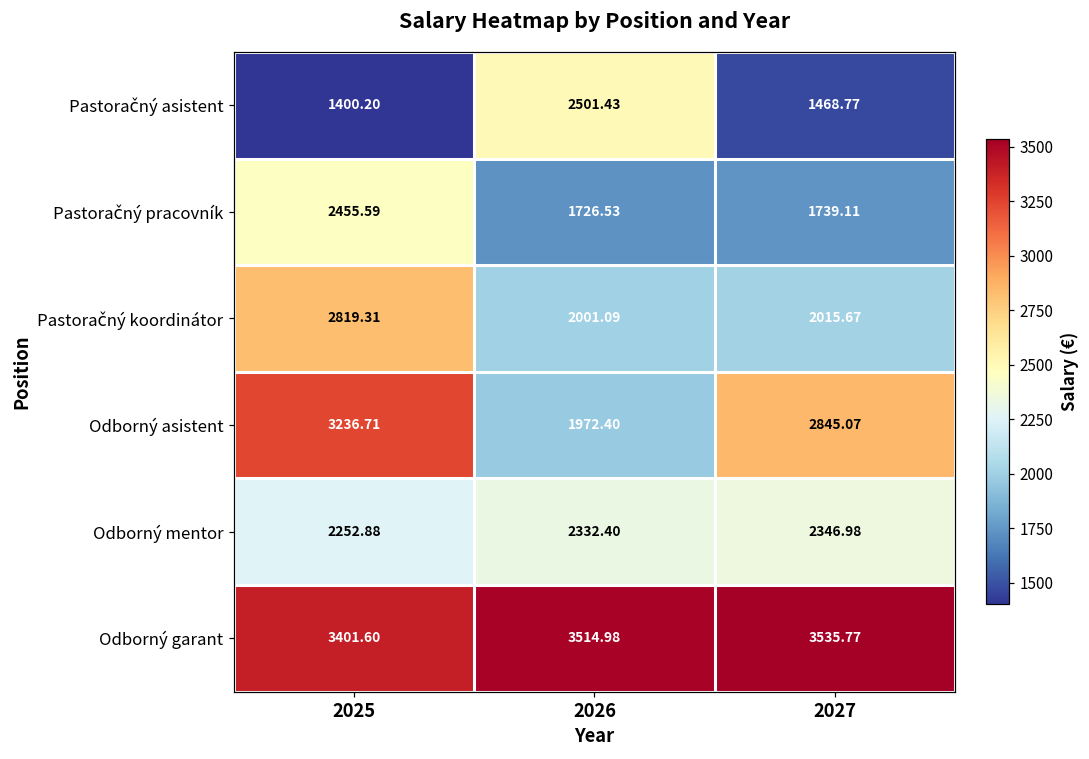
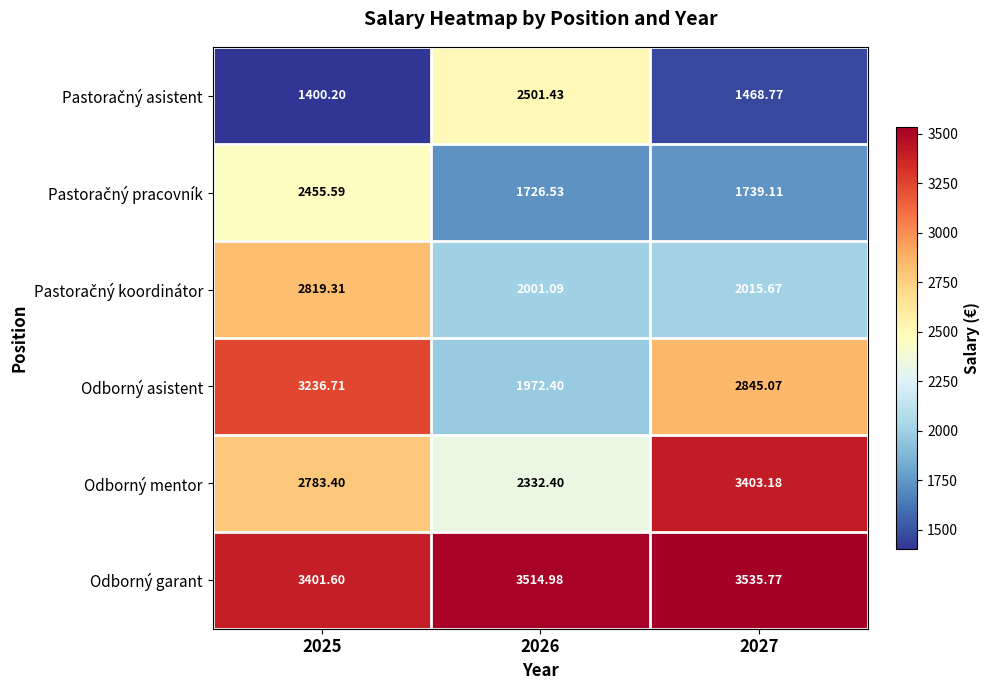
  {
    "Pastoračný asistent": {
      "2025": 1400.20,
      "2026": 2501.43,
      "2027": 1468.77
    },
    "Pastoračný pracovník": {
      "2025": 2455.59,
      "2026": 1726.53,
      "2027": 1739.11
    },
    "Pastoračný koordinátor": {
      "2025": 2819.31,
      "2026": 2001.09,
      "2027": 2015.67
    },
    "Odborný asistent": {
      "2025": 3236.71,
      "2026": 1972.40,
      "2027": 2845.07
    },
    "Odborný mentor": {
-     "2025": 2252.88,
+     "2025": 2783.40,
      "2026": 2332.40,
-     "2027": 2346.98
+     "2027": 3403.18
    },
    "Odborný garant": {
      "2025": 3401.60,
      "2026": 3514.98,
      "2027": 3535.77
    }
  }
